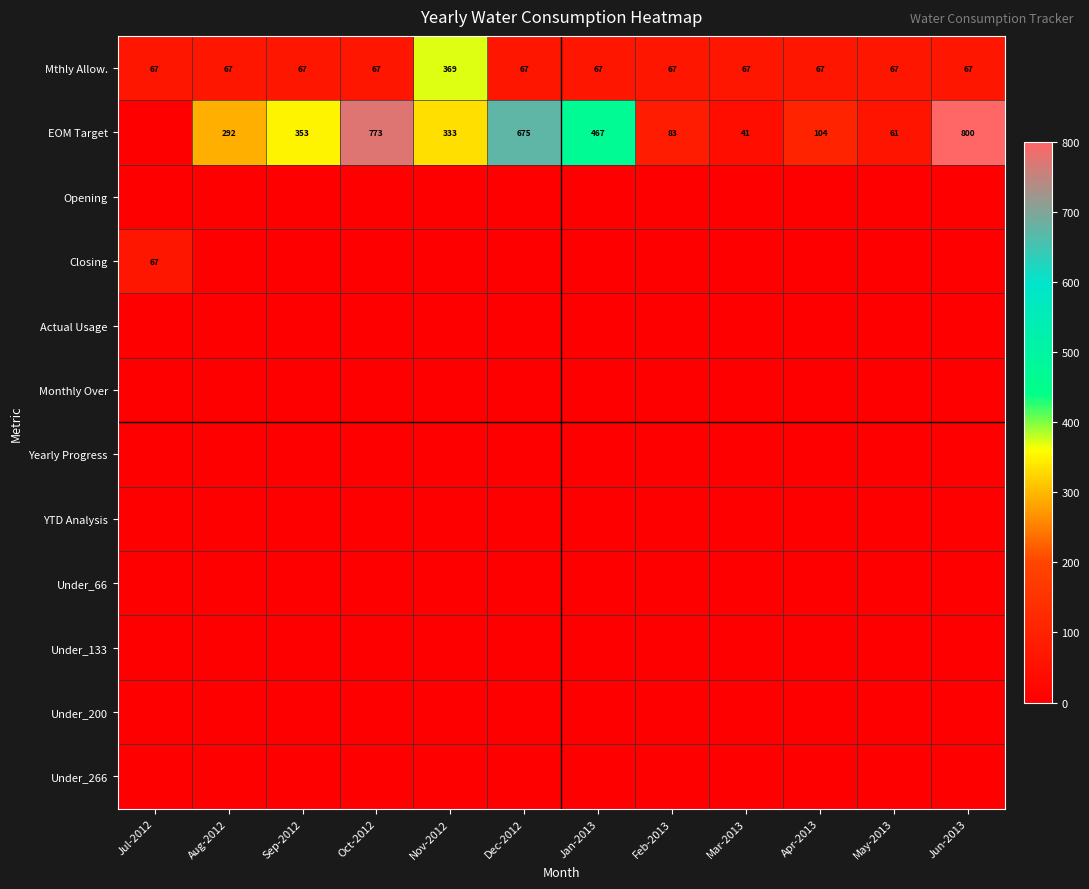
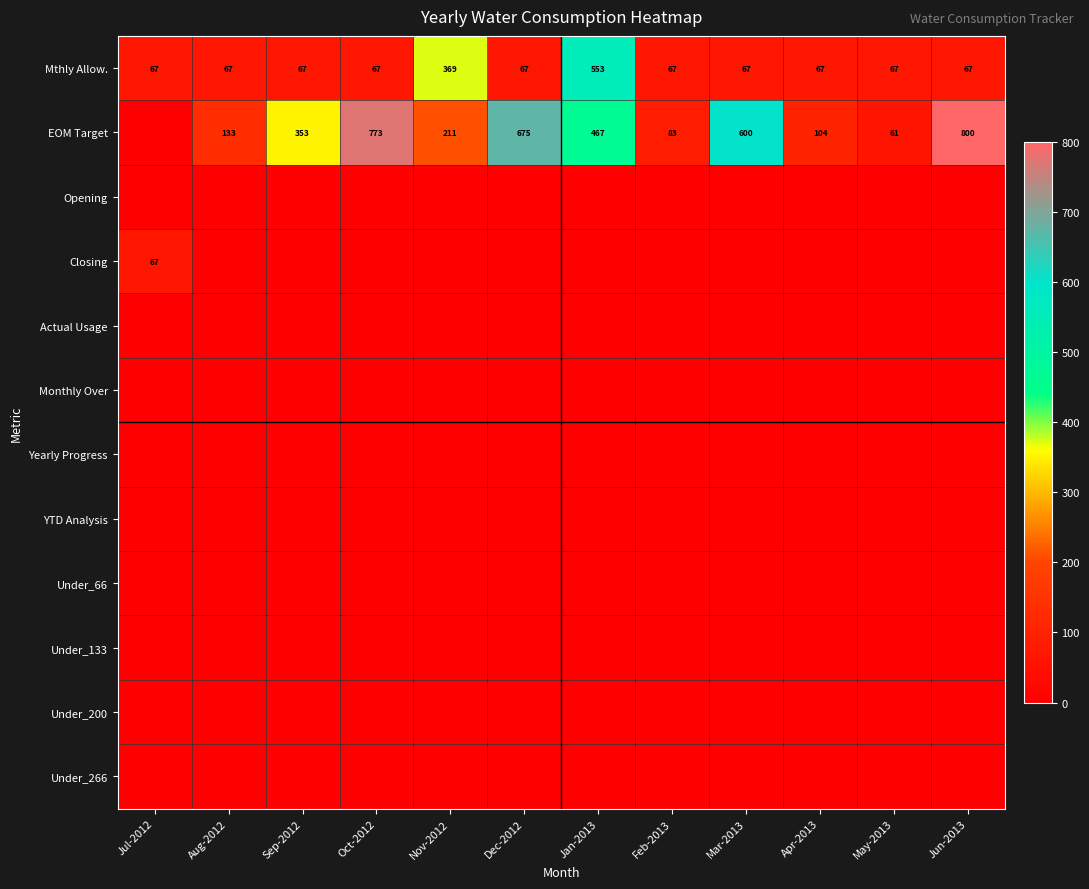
  {
    "Mthly Allow.": {
      "Jul-2012": 67,
      "Aug-2012": 67,
      "Sep-2012": 67,
      "Oct-2012": 67,
      "Nov-2012": 369,
      "Dec-2012": 67,
-     "Jan-2013": 67,
+     "Jan-2013": 553,
      "Feb-2013": 67,
      "Mar-2013": 67,
      "Apr-2013": 67,
      "May-2013": 67,
      "Jun-2013": 67
    },
    "EOM Target": {
-     "Aug-2012": 292,
+     "Aug-2012": 133,
      "Sep-2012": 353,
      "Oct-2012": 773,
-     "Nov-2012": 333,
+     "Nov-2012": 211,
      "Dec-2012": 675,
      "Jan-2013": 467,
      "Feb-2013": 83,
-     "Mar-2013": 41,
+     "Mar-2013": 600,
      "Apr-2013": 104,
      "May-2013": 61,
      "Jun-2013": 800
    },
    "Closing": {
      "Jul-2012": 67
    }
  }
